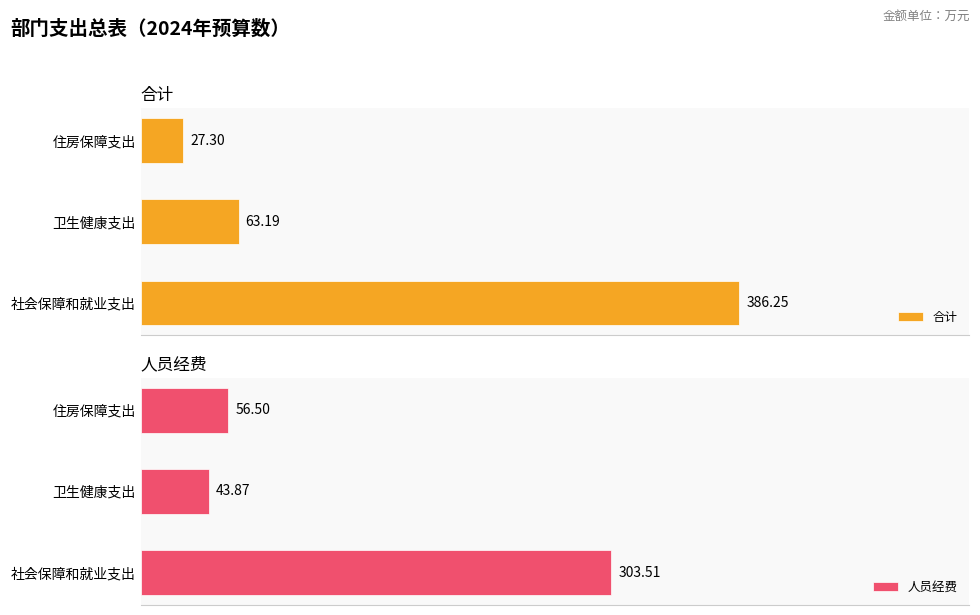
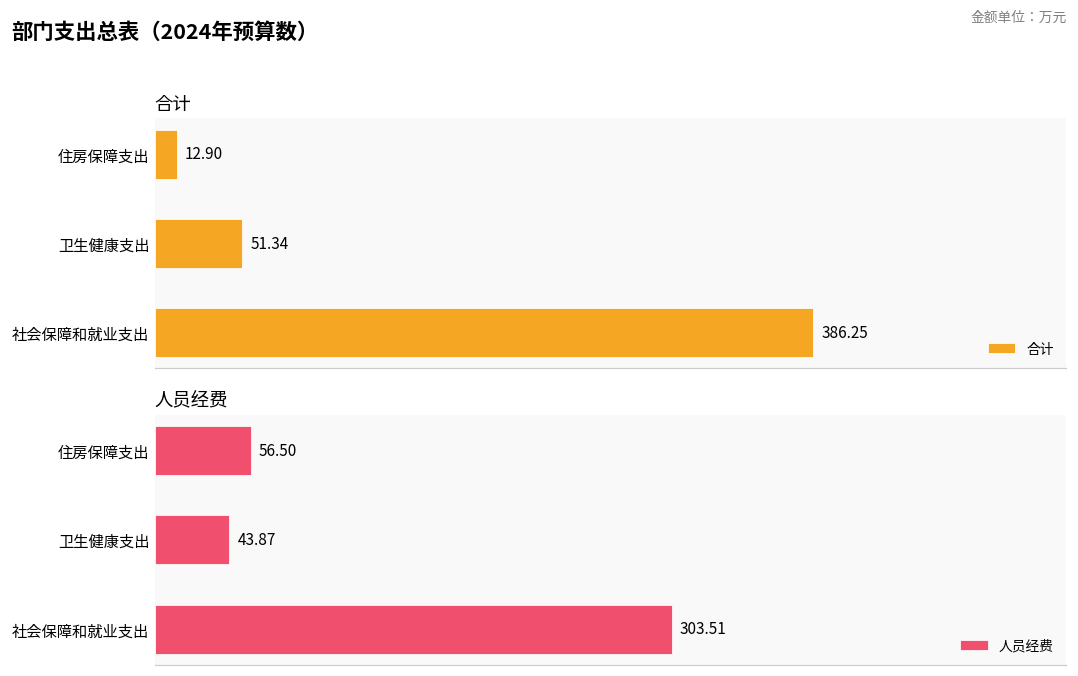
  {
    "合计": {
-     "住房保障支出": 27.30,
-     "卫生健康支出": 63.19,
+     "住房保障支出": 12.90,
+     "卫生健康支出": 51.34,
      "社会保障和就业支出": 386.25
    },
    "人员经费": {
      "住房保障支出": 56.50,
      "卫生健康支出": 43.87,
      "社会保障和就业支出": 303.51
    }
  }
